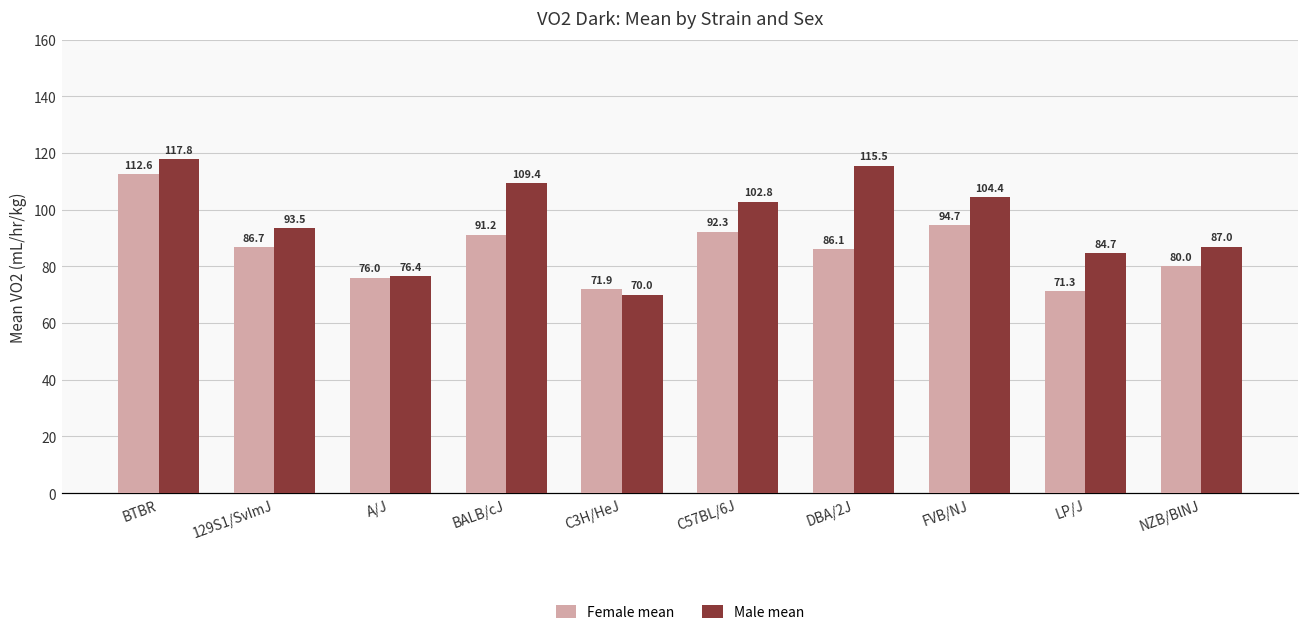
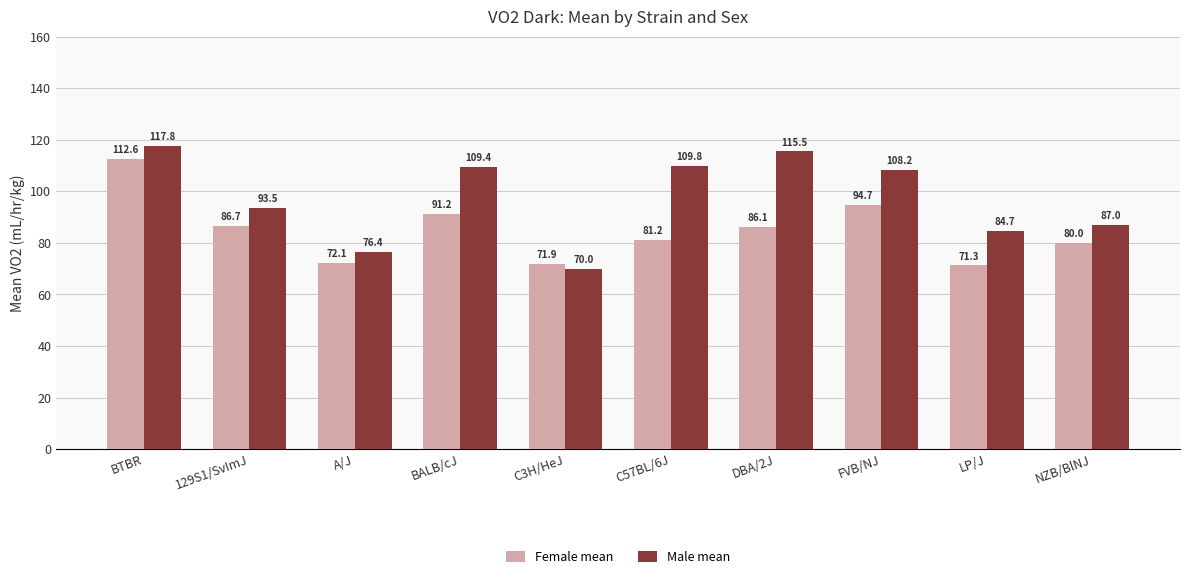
  {
    "Female mean": {
      "BTBR": 112.6,
      "129S1/SvImJ": 86.7,
-     "A/J": 76.0,
+     "A/J": 72.1,
      "BALB/cJ": 91.2,
      "C3H/HeJ": 71.9,
-     "C57BL/6J": 92.3,
+     "C57BL/6J": 81.2,
      "DBA/2J": 86.1,
      "FVB/NJ": 94.7,
      "LP/J": 71.3,
      "NZB/BlNJ": 80.0
    },
    "Male mean": {
      "BTBR": 117.8,
      "129S1/SvImJ": 93.5,
      "A/J": 76.4,
      "BALB/cJ": 109.4,
      "C3H/HeJ": 70.0,
-     "C57BL/6J": 102.8,
+     "C57BL/6J": 109.8,
      "DBA/2J": 115.5,
-     "FVB/NJ": 104.4,
+     "FVB/NJ": 108.2,
      "LP/J": 84.7,
      "NZB/BlNJ": 87.0
    }
  }
